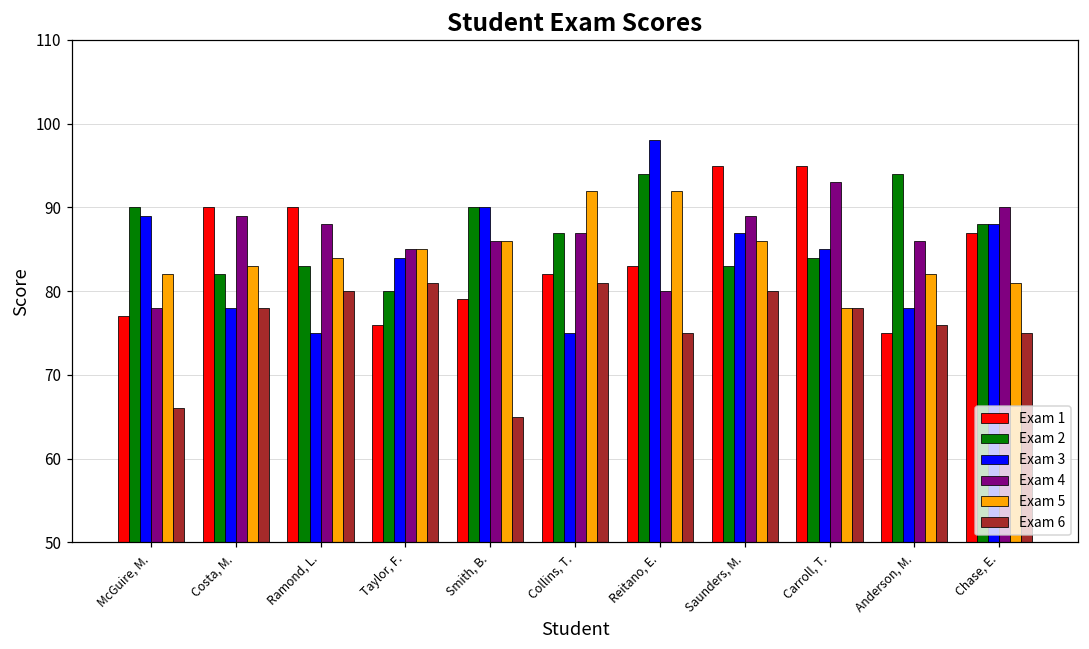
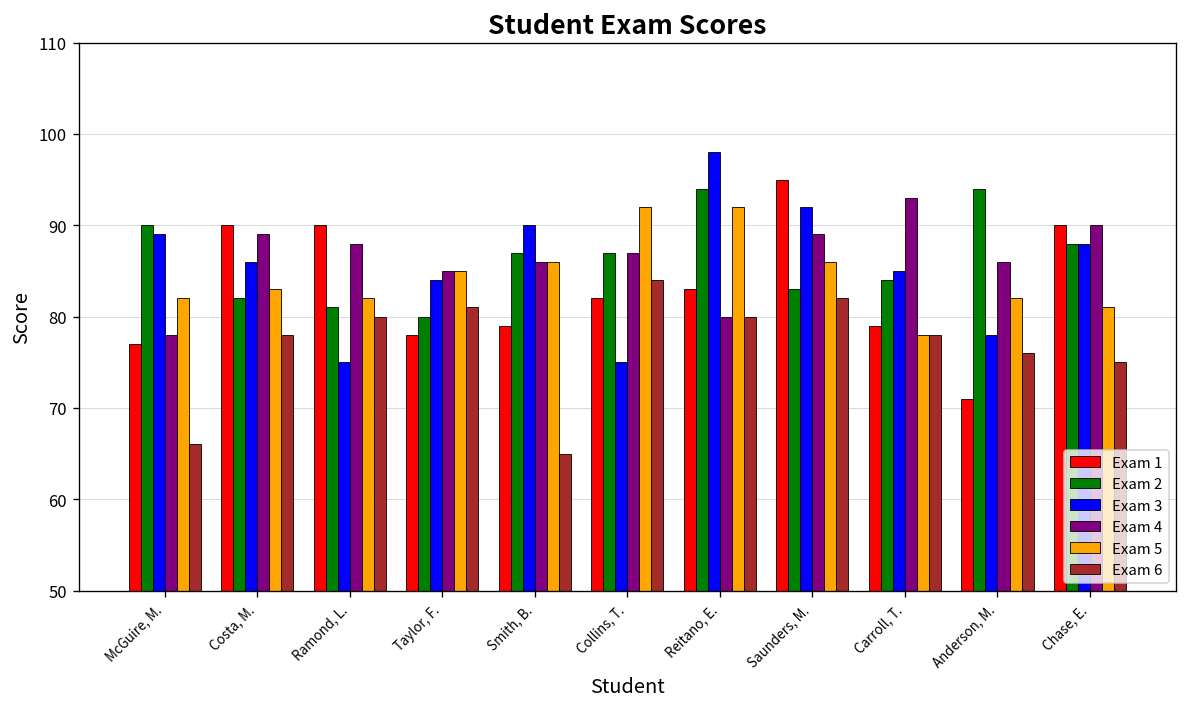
  {
    "Exam 1": {
      "McGuire, M.": 77,
      "Costa, M.": 90,
      "Ramond, L.": 90,
-     "Taylor, F.": 76,
+     "Taylor, F.": 78,
      "Smith, B.": 79,
      "Collins, T.": 82,
      "Reitano, E.": 83,
      "Saunders, M.": 95,
-     "Carroll, T.": 95,
-     "Anderson, M.": 75,
-     "Chase, E.": 87
+     "Carroll, T.": 79,
+     "Anderson, M.": 71,
+     "Chase, E.": 90
    },
    "Exam 2": {
      "McGuire, M.": 90,
      "Costa, M.": 82,
-     "Ramond, L.": 83,
+     "Ramond, L.": 81,
      "Taylor, F.": 80,
-     "Smith, B.": 90,
+     "Smith, B.": 87,
      "Collins, T.": 87,
      "Reitano, E.": 94,
      "Saunders, M.": 83,
      "Carroll, T.": 84,
      "Anderson, M.": 94,
      "Chase, E.": 88
    },
    "Exam 3": {
      "McGuire, M.": 89,
-     "Costa, M.": 78,
+     "Costa, M.": 86,
      "Ramond, L.": 75,
      "Taylor, F.": 84,
      "Smith, B.": 90,
      "Collins, T.": 75,
      "Reitano, E.": 98,
-     "Saunders, M.": 87,
+     "Saunders, M.": 92,
      "Carroll, T.": 85,
      "Anderson, M.": 78,
      "Chase, E.": 88
    },
    "Exam 4": {
      "McGuire, M.": 78,
      "Costa, M.": 89,
      "Ramond, L.": 88,
      "Taylor, F.": 85,
      "Smith, B.": 86,
      "Collins, T.": 87,
      "Reitano, E.": 80,
      "Saunders, M.": 89,
      "Carroll, T.": 93,
      "Anderson, M.": 86,
      "Chase, E.": 90
    },
    "Exam 5": {
      "McGuire, M.": 82,
      "Costa, M.": 83,
-     "Ramond, L.": 84,
+     "Ramond, L.": 82,
      "Taylor, F.": 85,
      "Smith, B.": 86,
      "Collins, T.": 92,
      "Reitano, E.": 92,
      "Saunders, M.": 86,
      "Carroll, T.": 78,
      "Anderson, M.": 82,
      "Chase, E.": 81
    },
    "Exam 6": {
      "McGuire, M.": 66,
      "Costa, M.": 78,
      "Ramond, L.": 80,
      "Taylor, F.": 81,
      "Smith, B.": 65,
-     "Collins, T.": 81,
-     "Reitano, E.": 75,
-     "Saunders, M.": 80,
+     "Collins, T.": 84,
+     "Reitano, E.": 80,
+     "Saunders, M.": 82,
      "Carroll, T.": 78,
      "Anderson, M.": 76,
      "Chase, E.": 75
    }
  }
